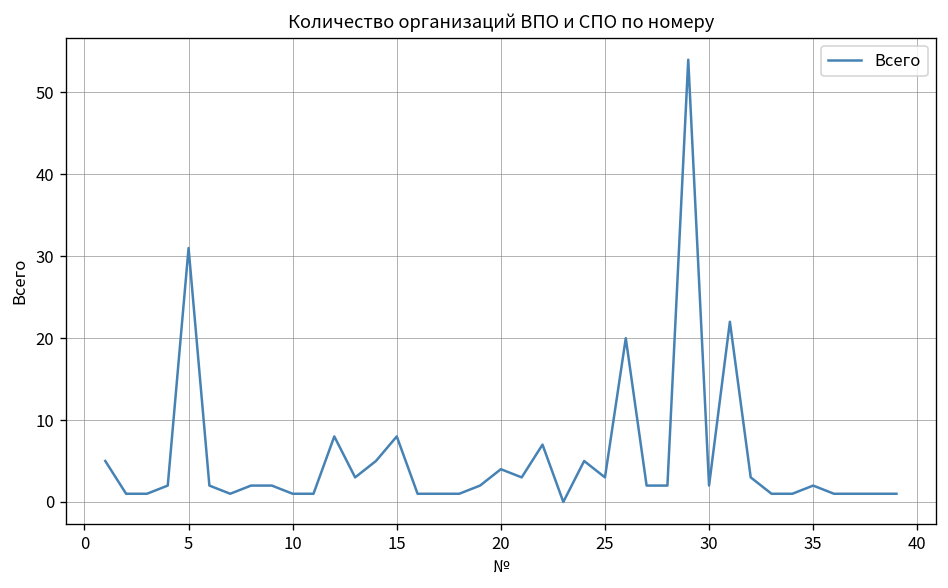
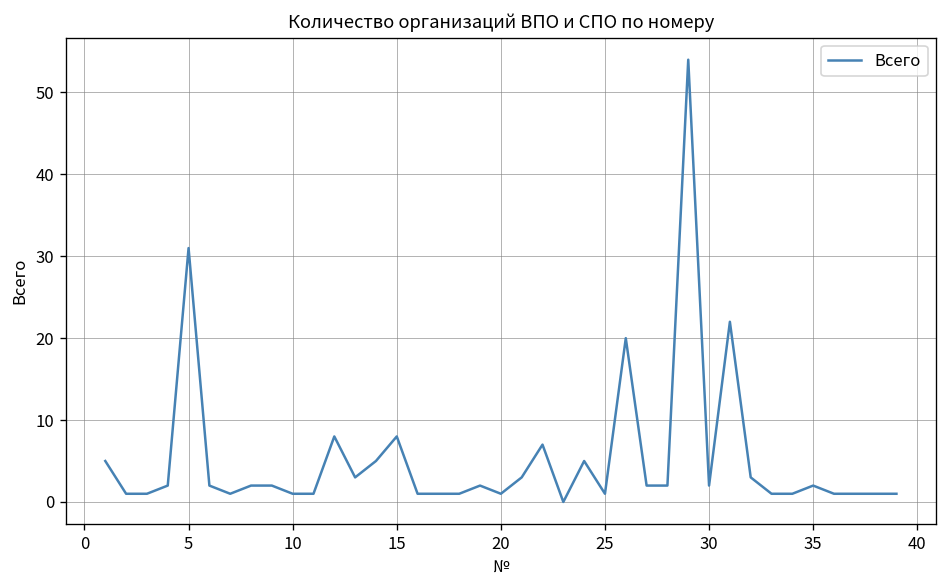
  {
    "5": 31,
    "10": 1,
    "15": 8,
-   "20": 4,
-   "25": 3,
+   "20": 1,
+   "25": 1,
    "30": 2,
    "35": 2
  }
